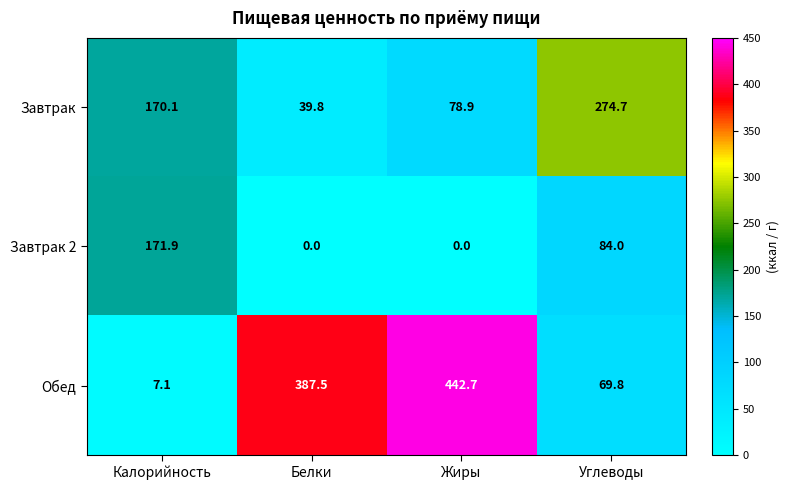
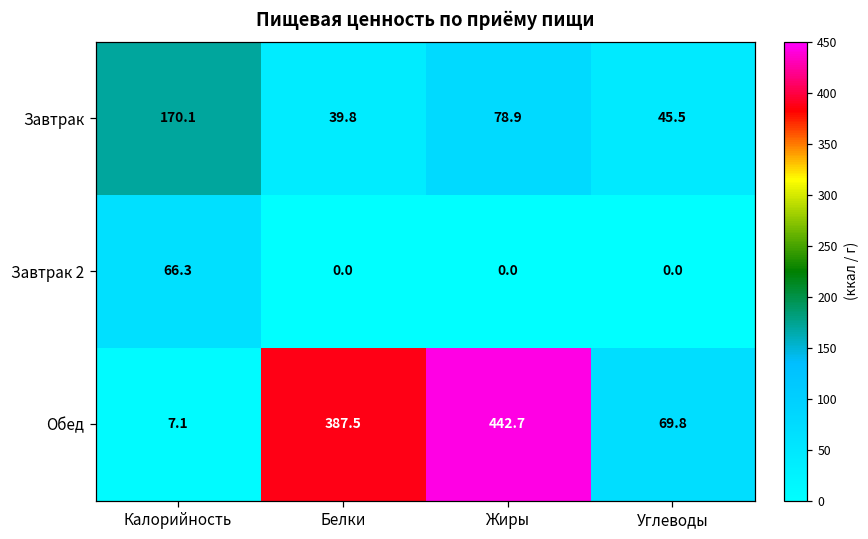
  {
    "Завтрак": {
      "Калорийность": 170.1,
      "Белки": 39.8,
      "Жиры": 78.9,
-     "Углеводы": 274.7
+     "Углеводы": 45.5
    },
    "Завтрак 2": {
-     "Калорийность": 171.9,
+     "Калорийность": 66.3,
      "Белки": 0.0,
      "Жиры": 0.0,
-     "Углеводы": 84.0
+     "Углеводы": 0.0
    },
    "Обед": {
      "Калорийность": 7.1,
      "Белки": 387.5,
      "Жиры": 442.7,
      "Углеводы": 69.8
    }
  }
